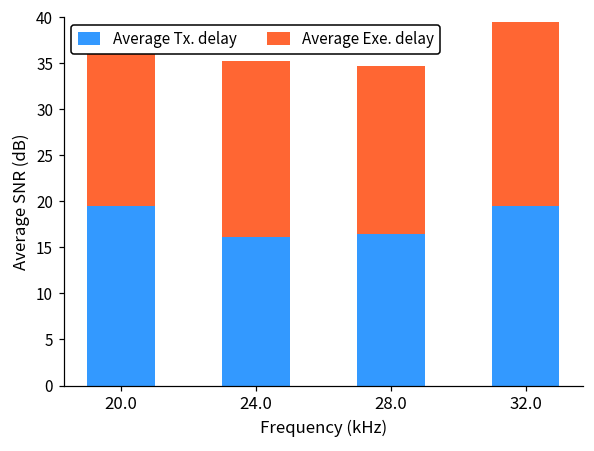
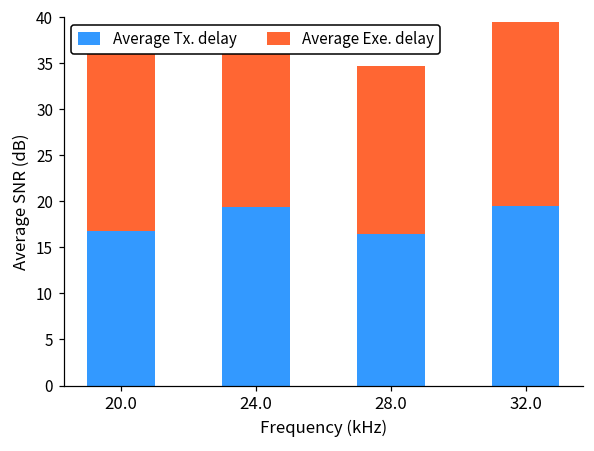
  {
    "Average Tx. delay": {
-     "20.0": 20,
-     "24.0": 16,
+     "20.0": 17,
+     "24.0": 19,
      "28.0": 16,
      "32.0": 20
    },
    "Average Exe. delay": {
      "28.0": 18,
      "32.0": 20
    }
  }
